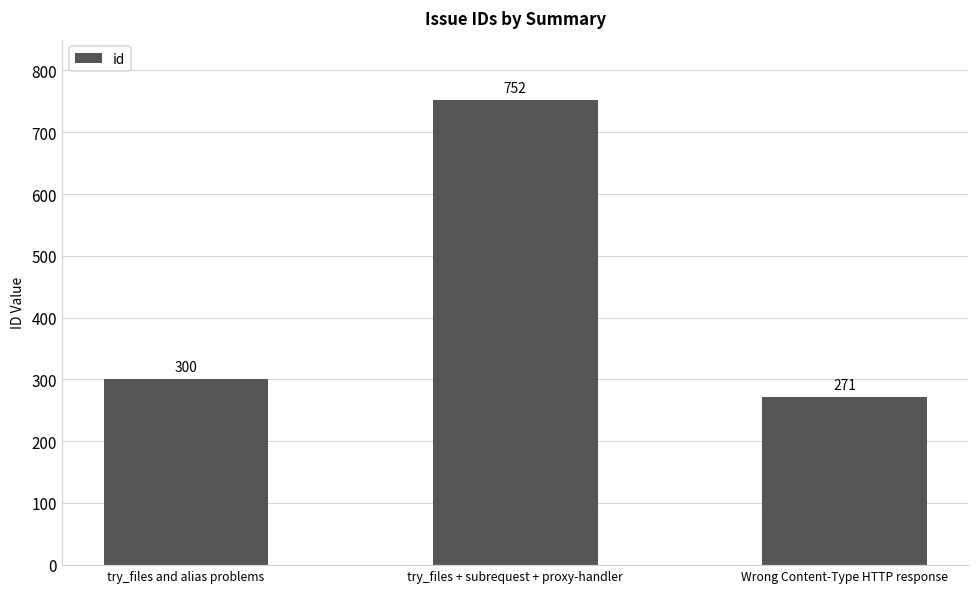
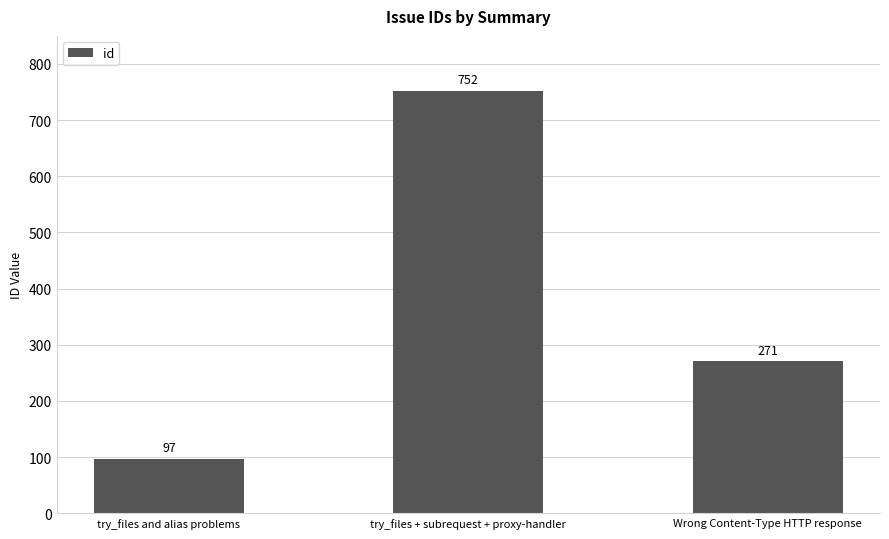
  {
-   "try_files and alias problems": 300,
+   "try_files and alias problems": 97,
    "try_files + subrequest + proxy-handler": 752,
    "Wrong Content-Type HTTP response": 271
  }
